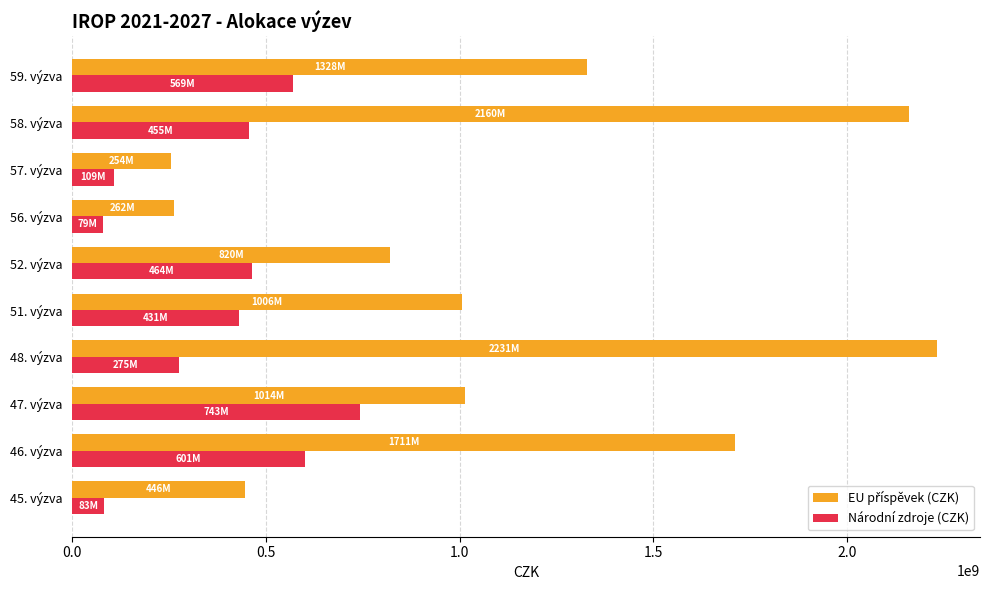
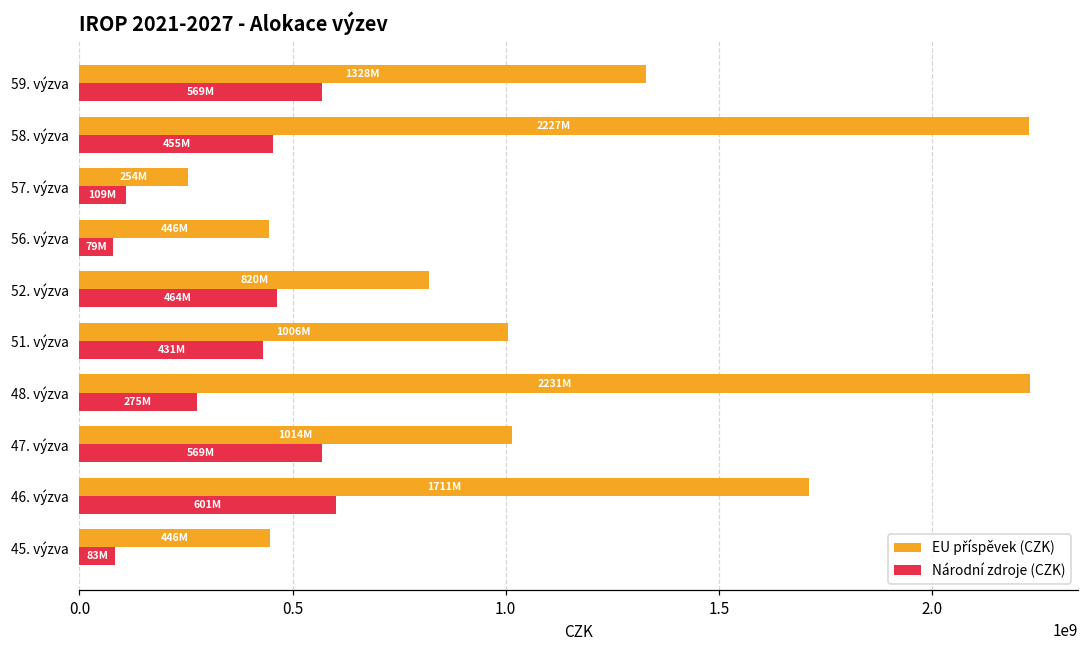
  {
    "EU příspěvek (CZK)": {
      "59. výzva": "1328M",
-     "58. výzva": "2160M",
+     "58. výzva": "2227M",
      "57. výzva": "254M",
-     "56. výzva": "262M",
+     "56. výzva": "446M",
      "52. výzva": "820M",
      "51. výzva": "1006M",
      "48. výzva": "2231M",
      "47. výzva": "1014M",
      "46. výzva": "1711M",
      "45. výzva": "446M"
    },
    "Národní zdroje (CZK)": {
      "59. výzva": "569M",
      "58. výzva": "455M",
      "57. výzva": "109M",
      "56. výzva": "79M",
      "52. výzva": "464M",
      "51. výzva": "431M",
      "48. výzva": "275M",
-     "47. výzva": "743M",
+     "47. výzva": "569M",
      "46. výzva": "601M",
      "45. výzva": "83M"
    }
  }
